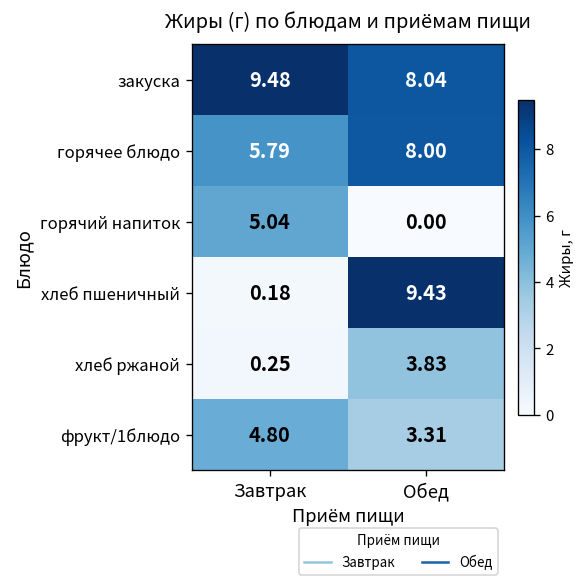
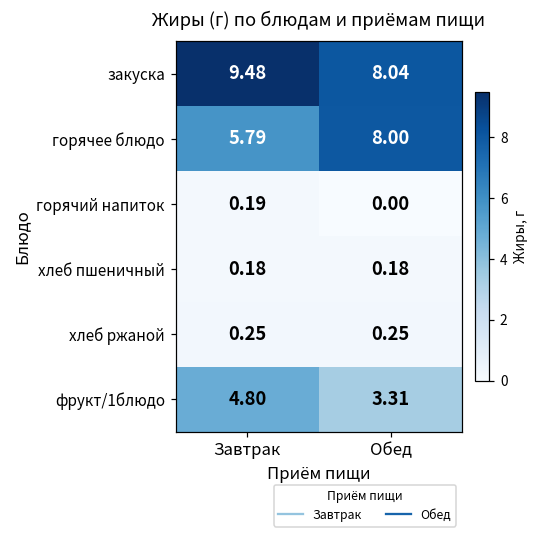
  {
    "закуска": {
      "Завтрак": 9.48,
      "Обед": 8.04
    },
    "горячее блюдо": {
      "Завтрак": 5.79,
      "Обед": 8.00
    },
    "горячий напиток": {
-     "Завтрак": 5.04,
+     "Завтрак": 0.19,
      "Обед": 0.00
    },
    "хлеб пшеничный": {
      "Завтрак": 0.18,
-     "Обед": 9.43
+     "Обед": 0.18
    },
    "хлеб ржаной": {
      "Завтрак": 0.25,
-     "Обед": 3.83
+     "Обед": 0.25
    },
    "фрукт/1блюдо": {
      "Завтрак": 4.80,
      "Обед": 3.31
    }
  }
